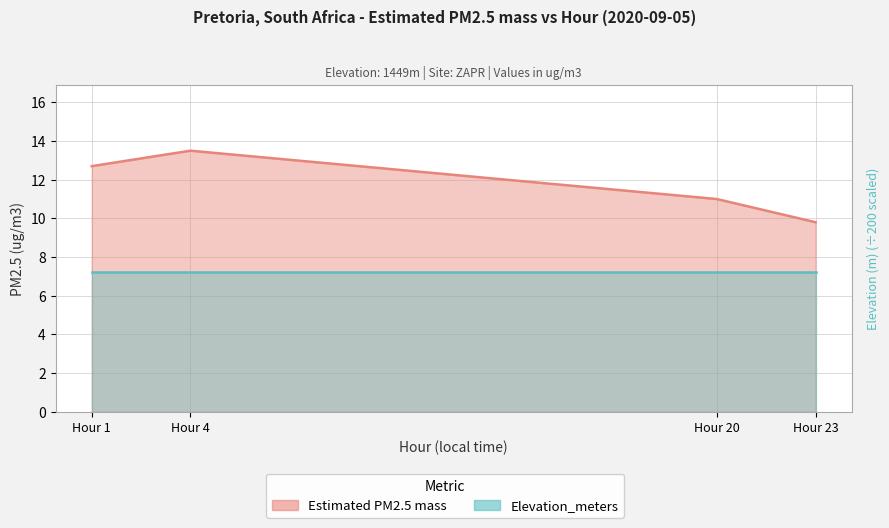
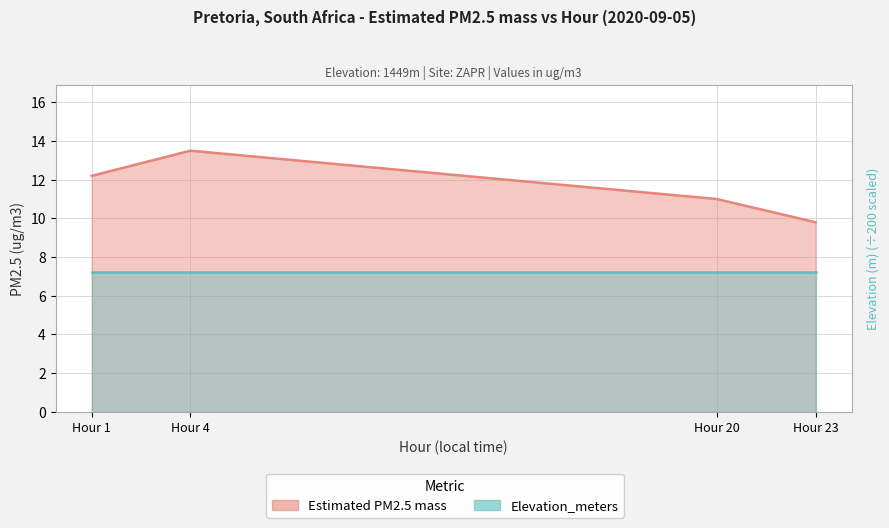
  {
    "Estimated PM2.5 mass": {
-     "Hour 1": 12.7,
+     "Hour 1": 12.2,
      "Hour 4": 13.5,
      "Hour 20": 11.0,
      "Hour 23": 9.8
    }
  }
